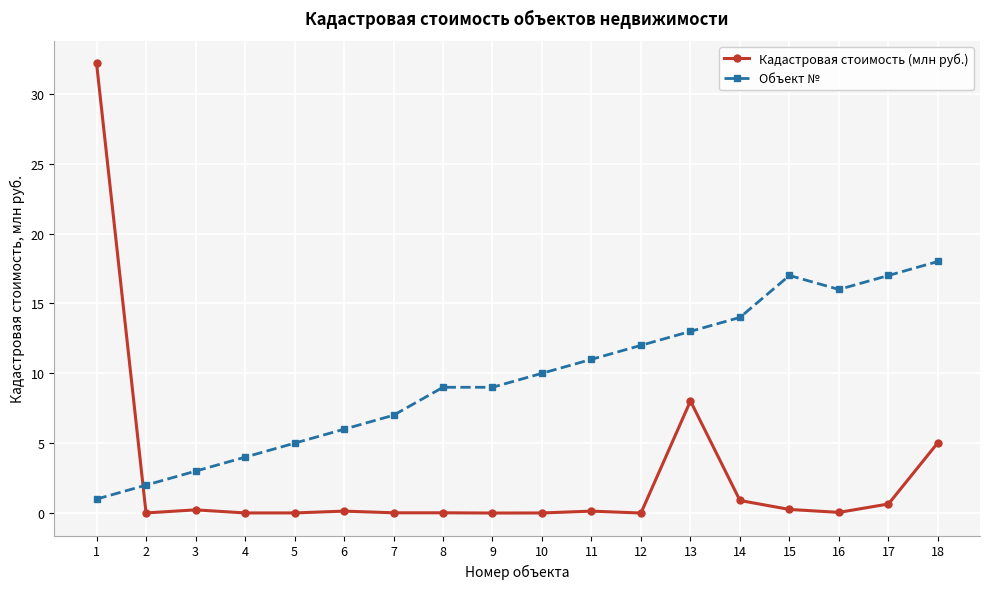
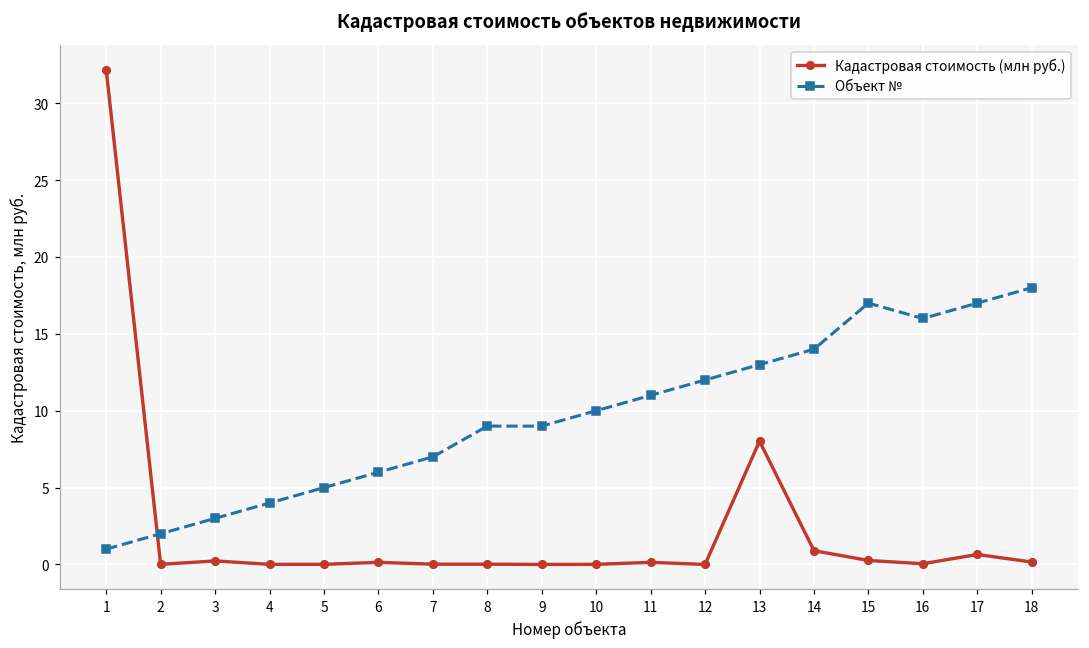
  {
    "Кадастровая стоимость (млн руб.)": {
      "1": 32.2,
      "2": 0.0,
      "3": 0.2,
      "4": 0.0,
      "5": 0.0,
      "6": 0.1,
      "7": 0.0,
      "8": 0.0,
      "9": 0.0,
      "10": 0.0,
      "11": 0.1,
      "12": 0.0,
      "13": 8.0,
      "14": 0.9,
      "15": 0.3,
      "16": 0.1,
      "17": 0.7,
-     "18": 5.0
+     "18": 0.2
    },
    "Объект №": {
      "1": 1.0,
      "2": 2.0,
      "3": 3.0,
      "4": 4.0,
      "5": 5.0,
      "6": 6.0,
      "7": 7.0,
      "8": 9.0,
      "9": 9.0,
      "10": 10.0,
      "11": 11.0,
      "12": 12.0,
      "13": 13.0,
      "14": 14.0,
      "15": 17.0,
      "16": 16.0,
      "17": 17.0,
      "18": 18.0
    }
  }
